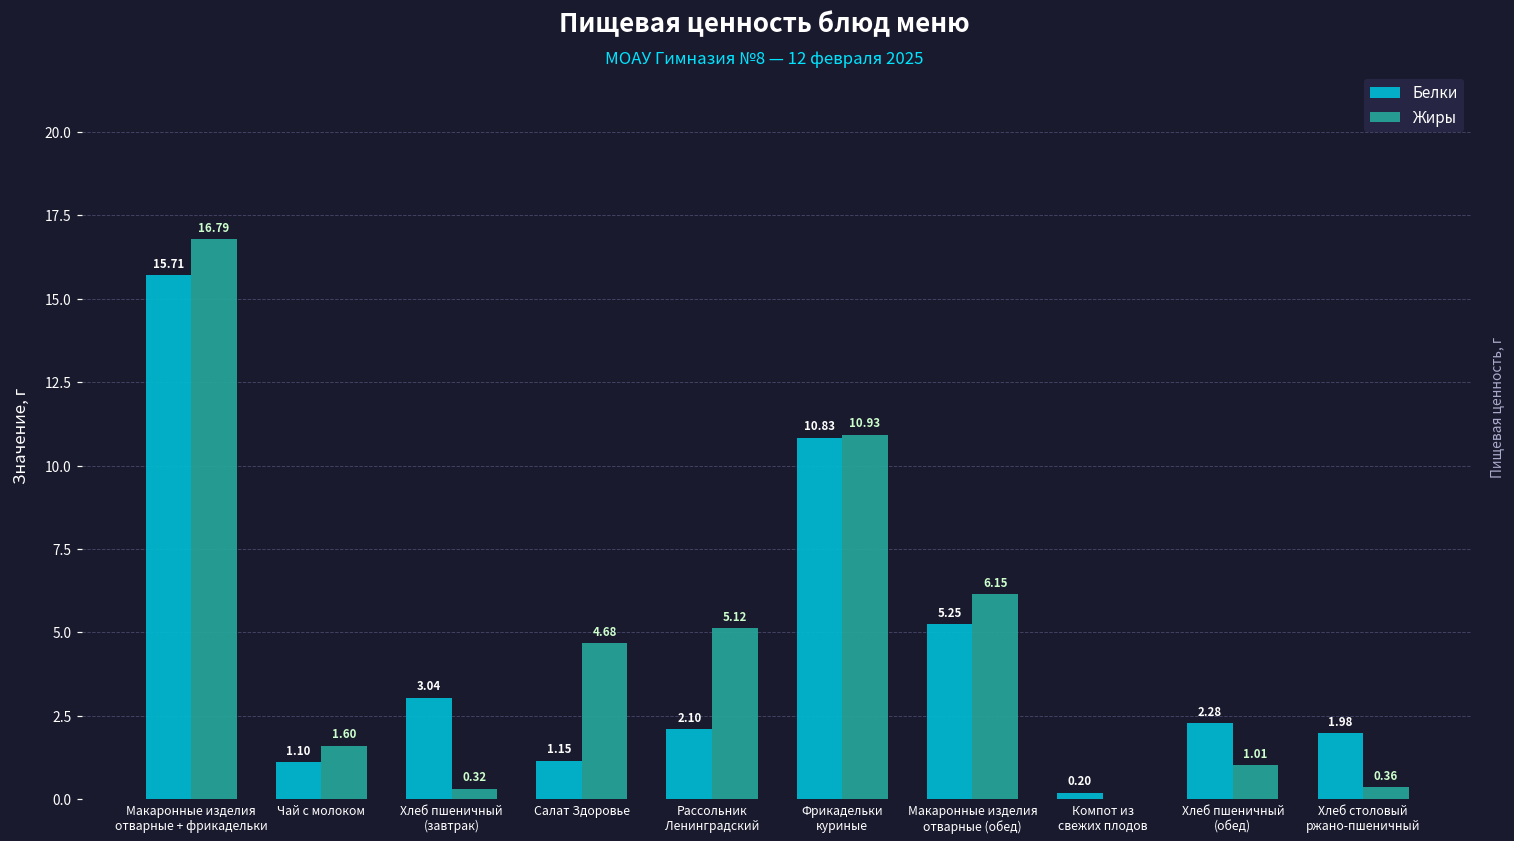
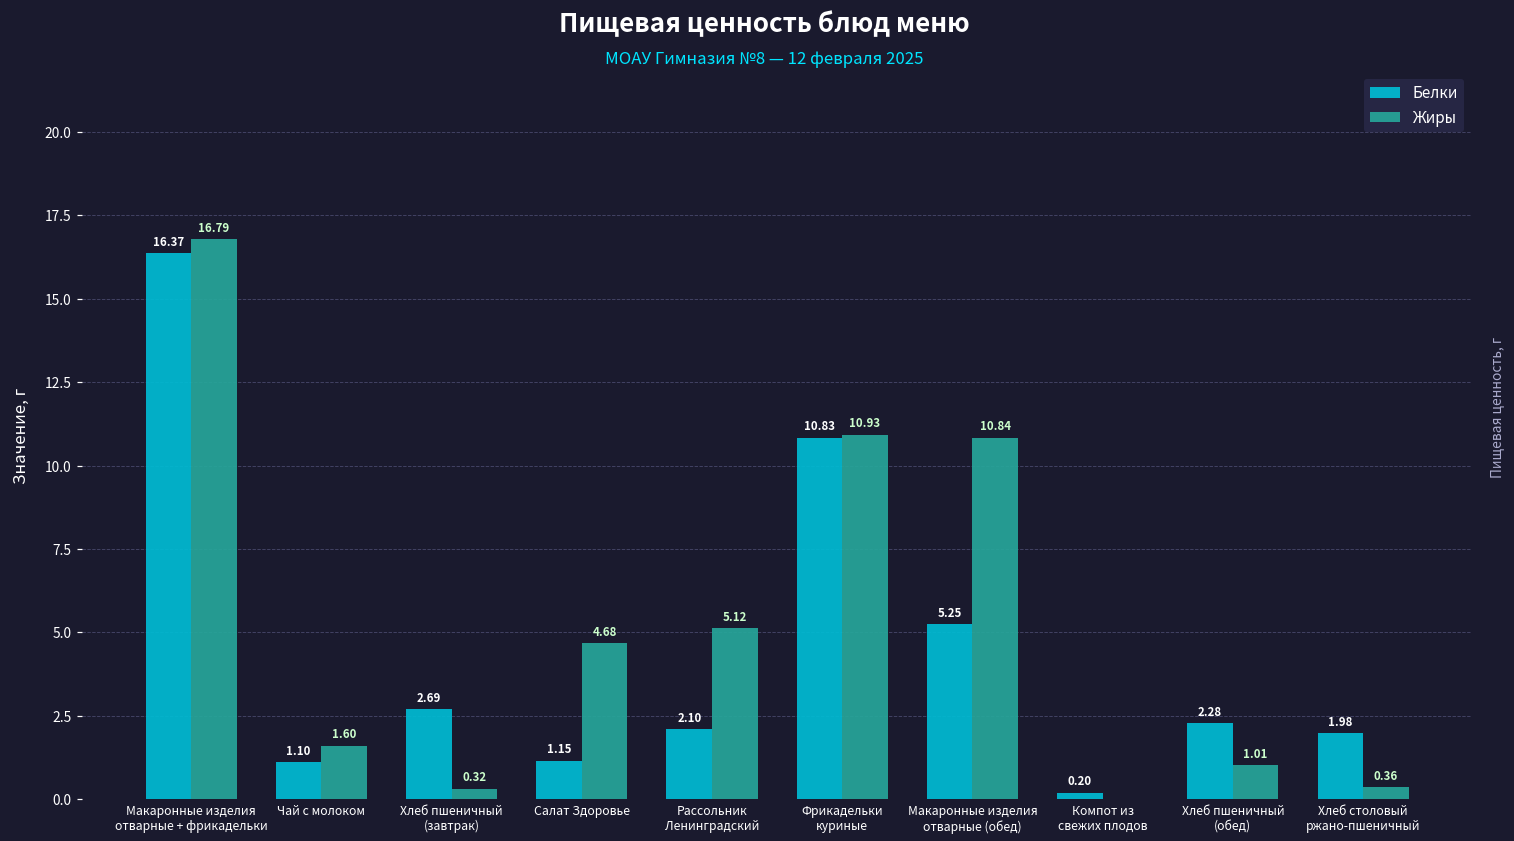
  {
    "Белки": {
-     "Макаронные изделия отварные + фрикадельки": 15.71,
+     "Макаронные изделия отварные + фрикадельки": 16.37,
      "Чай с молоком": 1.10,
-     "Хлеб пшеничный (завтрак)": 3.04,
+     "Хлеб пшеничный (завтрак)": 2.69,
      "Салат Здоровье": 1.15,
      "Рассольник Ленинградский": 2.10,
      "Фрикадельки куриные": 10.83,
      "Макаронные изделия отварные (обед)": 5.25,
      "Компот из свежих плодов": 0.20,
      "Хлеб пшеничный (обед)": 2.28,
      "Хлеб столовый ржано-пшеничный": 1.98
    },
    "Жиры": {
      "Макаронные изделия отварные + фрикадельки": 16.79,
      "Чай с молоком": 1.60,
      "Хлеб пшеничный (завтрак)": 0.32,
      "Салат Здоровье": 4.68,
      "Рассольник Ленинградский": 5.12,
      "Фрикадельки куриные": 10.93,
-     "Макаронные изделия отварные (обед)": 6.15,
+     "Макаронные изделия отварные (обед)": 10.84,
      "Хлеб пшеничный (обед)": 1.01,
      "Хлеб столовый ржано-пшеничный": 0.36
    }
  }
